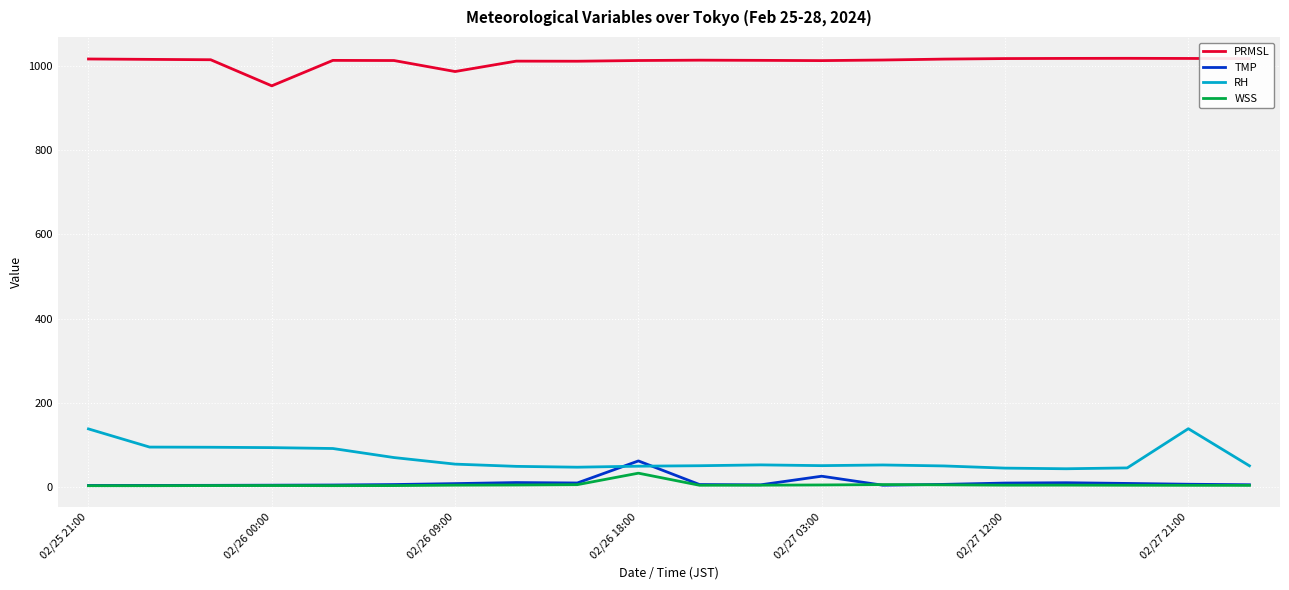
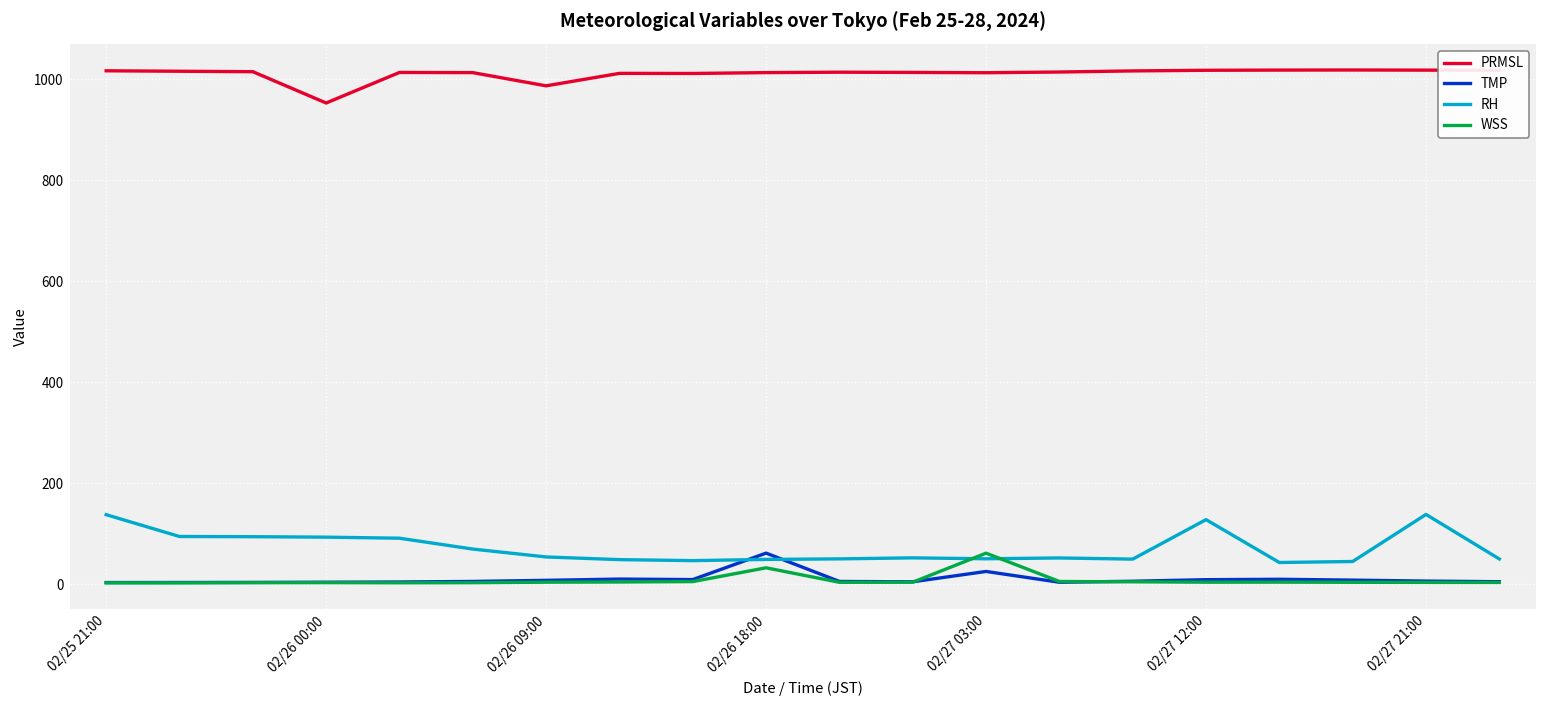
  {
    "PRMSL": {
      "02/25 21:00": 1020,
      "02/26 00:00": 950,
      "02/26 09:00": 990,
      "02/26 18:00": 1010,
      "02/27 03:00": 1010,
      "02/27 12:00": 1020,
      "02/27 21:00": 1020
    },
    "TMP": {
      "02/26 18:00": 60,
      "02/27 03:00": 30
    },
    "RH": {
      "02/25 21:00": 140,
      "02/26 00:00": 90,
      "02/26 09:00": 50,
      "02/26 18:00": 50,
      "02/27 03:00": 50,
-     "02/27 12:00": 40,
+     "02/27 12:00": 130,
      "02/27 21:00": 140
    },
    "WSS": {
      "02/26 18:00": 30,
-     "02/27 03:00": 0
+     "02/27 03:00": 60
    }
  }
